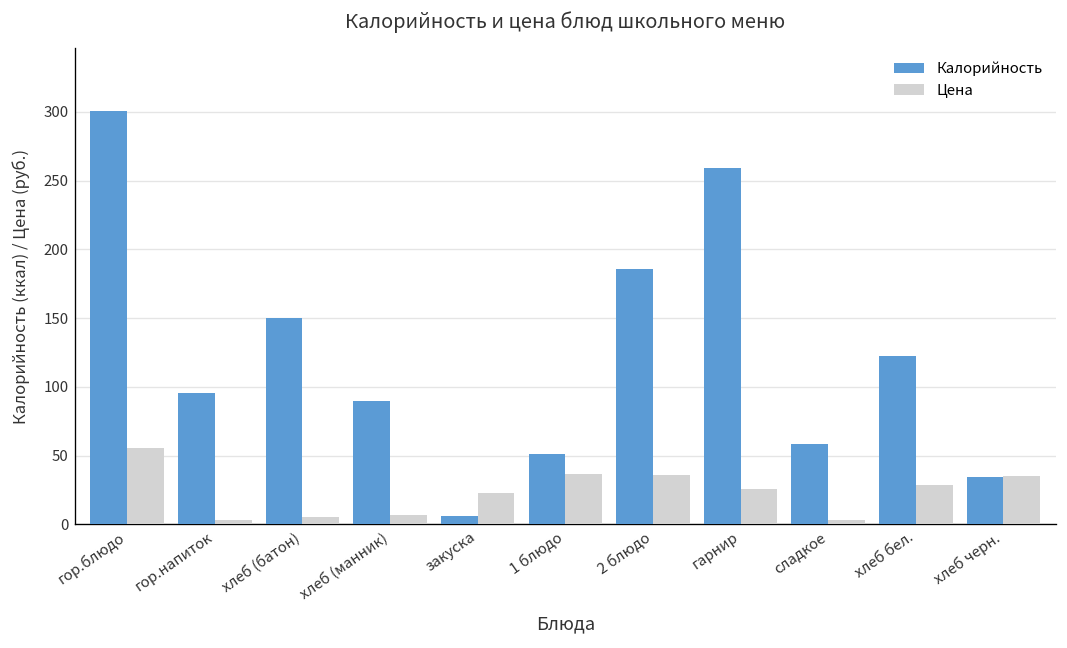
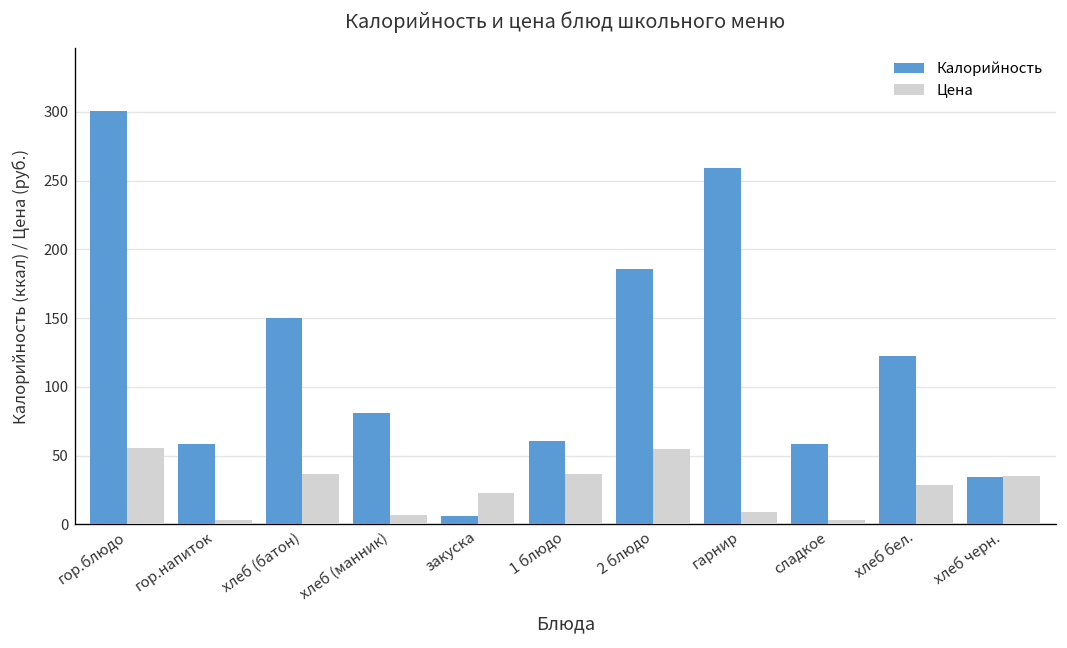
  {
    "Калорийность": {
      "гор.блюдо": 301,
-     "гор.напиток": 96,
+     "гор.напиток": 59,
      "хлеб (батон)": 150,
-     "хлеб (манник)": 90,
+     "хлеб (манник)": 81,
      "закуска": 6,
-     "1 блюдо": 51,
+     "1 блюдо": 61,
      "2 блюдо": 186,
      "гарнир": 259,
      "сладкое": 59,
      "хлеб бел.": 122,
      "хлеб черн.": 35
    },
    "Цена": {
      "гор.блюдо": 56,
      "гор.напиток": 3,
-     "хлеб (батон)": 6,
+     "хлеб (батон)": 36,
      "хлеб (манник)": 7,
      "закуска": 23,
      "1 блюдо": 37,
-     "2 блюдо": 36,
-     "гарнир": 26,
+     "2 блюдо": 55,
+     "гарнир": 9,
      "сладкое": 3,
      "хлеб бел.": 29,
      "хлеб черн.": 35
    }
  }
